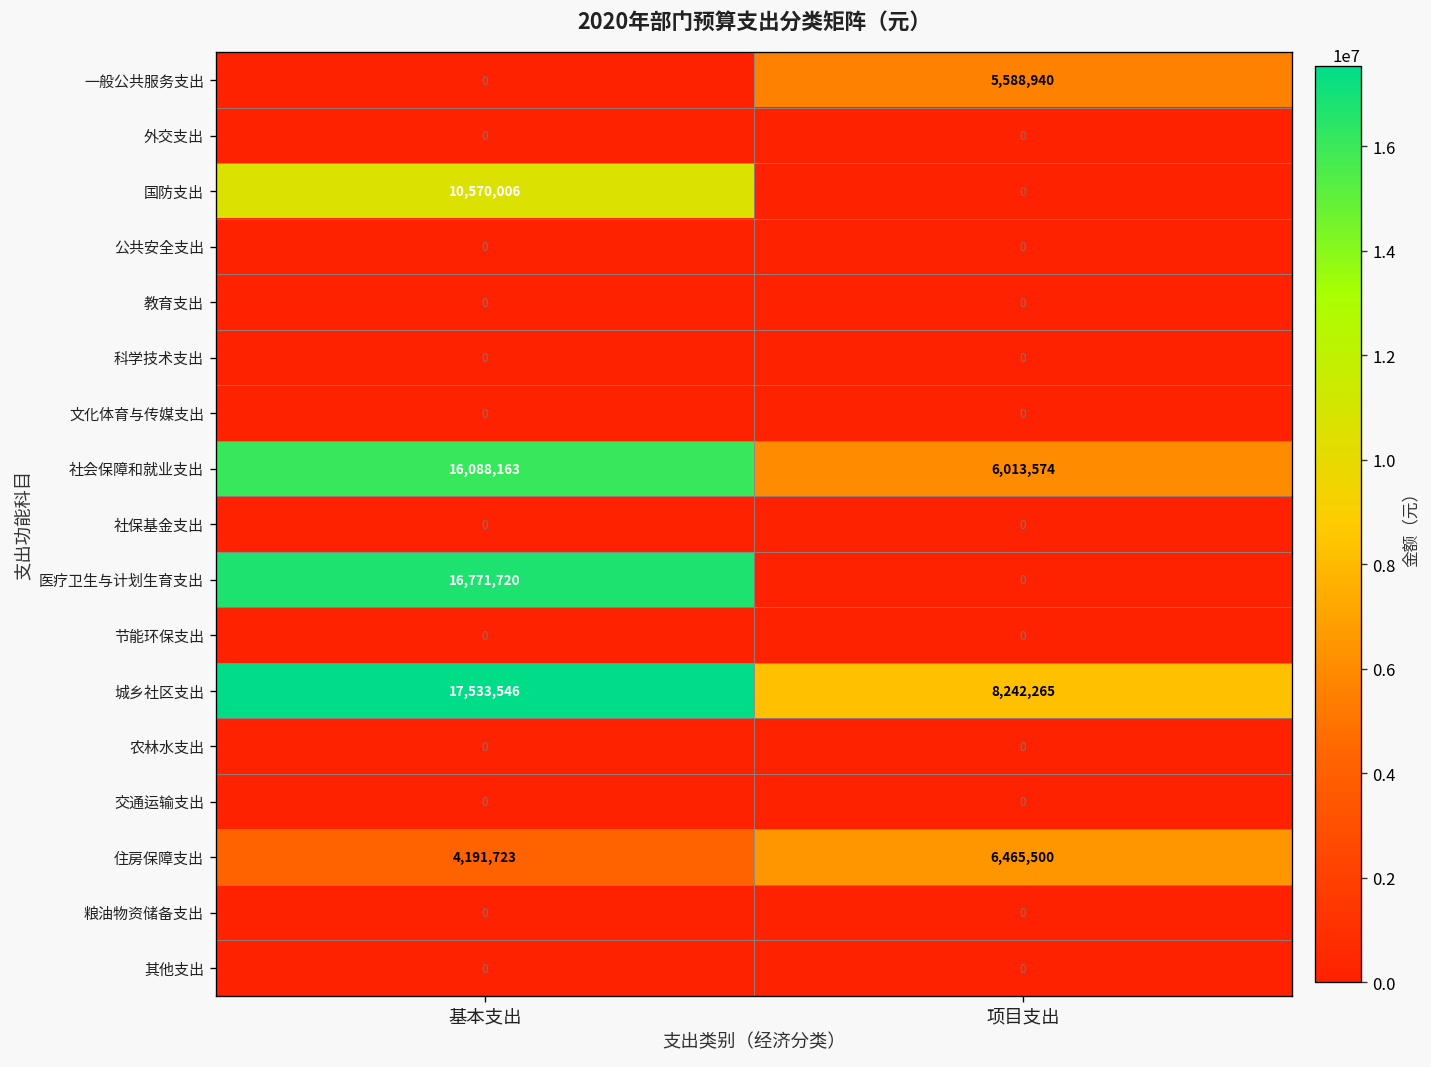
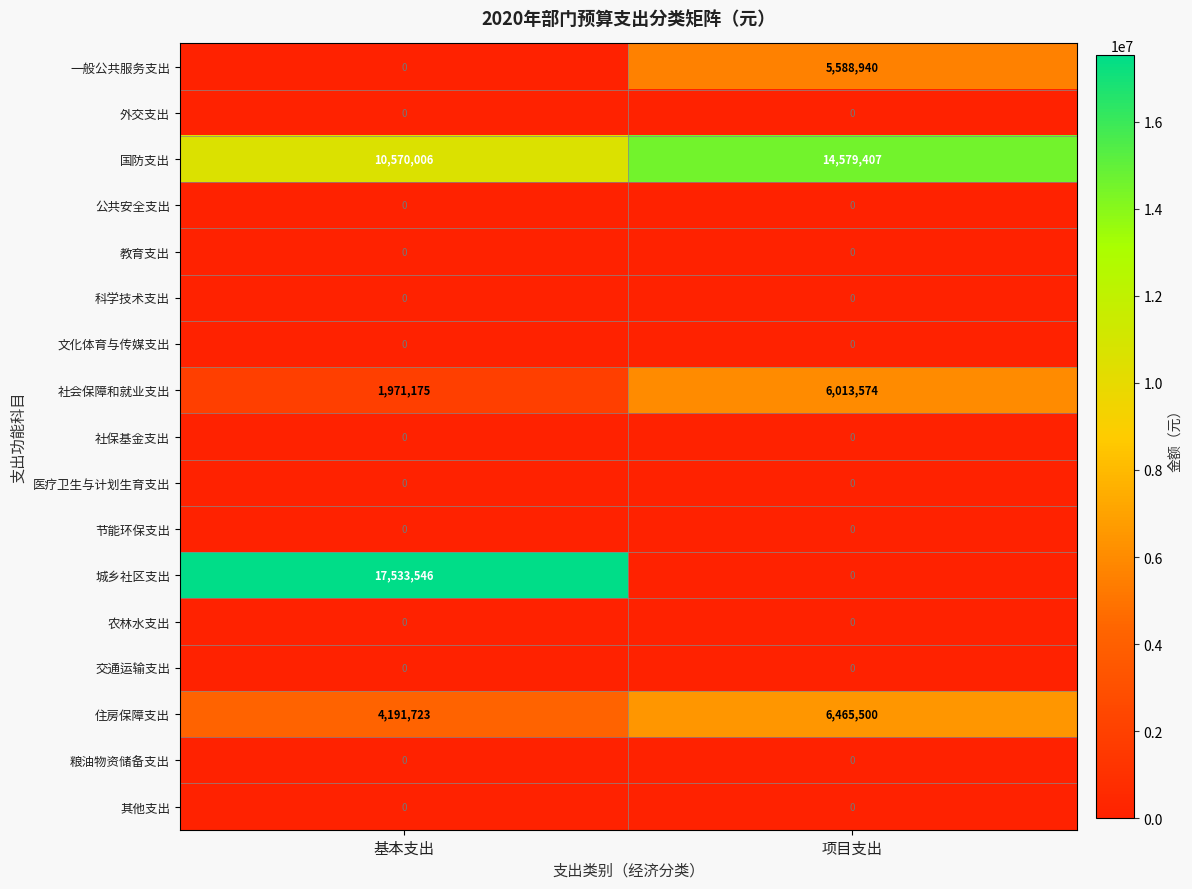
  {
    "一般公共服务支出": {
      "基本支出": "0",
      "项目支出": "5,588,940"
    },
    "外交支出": {
      "基本支出": "0",
      "项目支出": "0"
    },
    "国防支出": {
      "基本支出": "10,570,006",
-     "项目支出": "0"
+     "项目支出": "14,579,407"
    },
    "公共安全支出": {
      "基本支出": "0",
      "项目支出": "0"
    },
    "教育支出": {
      "基本支出": "0",
      "项目支出": "0"
    },
    "科学技术支出": {
      "基本支出": "0",
      "项目支出": "0"
    },
    "文化体育与传媒支出": {
      "基本支出": "0",
      "项目支出": "0"
    },
    "社会保障和就业支出": {
-     "基本支出": "16,088,163",
+     "基本支出": "1,971,175",
      "项目支出": "6,013,574"
    },
    "社保基金支出": {
      "基本支出": "0",
      "项目支出": "0"
    },
    "医疗卫生与计划生育支出": {
-     "基本支出": "16,771,720",
+     "基本支出": "0",
      "项目支出": "0"
    },
    "节能环保支出": {
      "基本支出": "0",
      "项目支出": "0"
    },
    "城乡社区支出": {
      "基本支出": "17,533,546",
-     "项目支出": "8,242,265"
+     "项目支出": "0"
    },
    "农林水支出": {
      "基本支出": "0",
      "项目支出": "0"
    },
    "交通运输支出": {
      "基本支出": "0",
      "项目支出": "0"
    },
    "住房保障支出": {
      "基本支出": "4,191,723",
      "项目支出": "6,465,500"
    },
    "粮油物资储备支出": {
      "基本支出": "0",
      "项目支出": "0"
    },
    "其他支出": {
      "基本支出": "0",
      "项目支出": "0"
    }
  }
